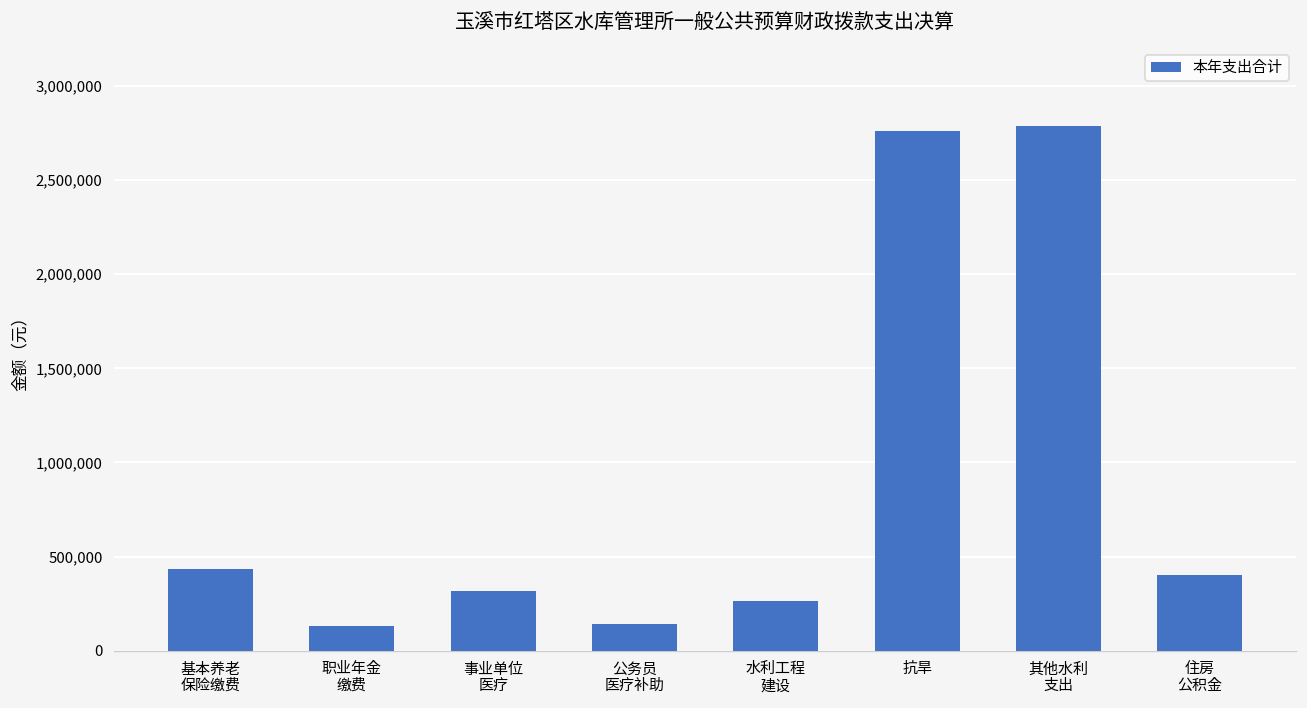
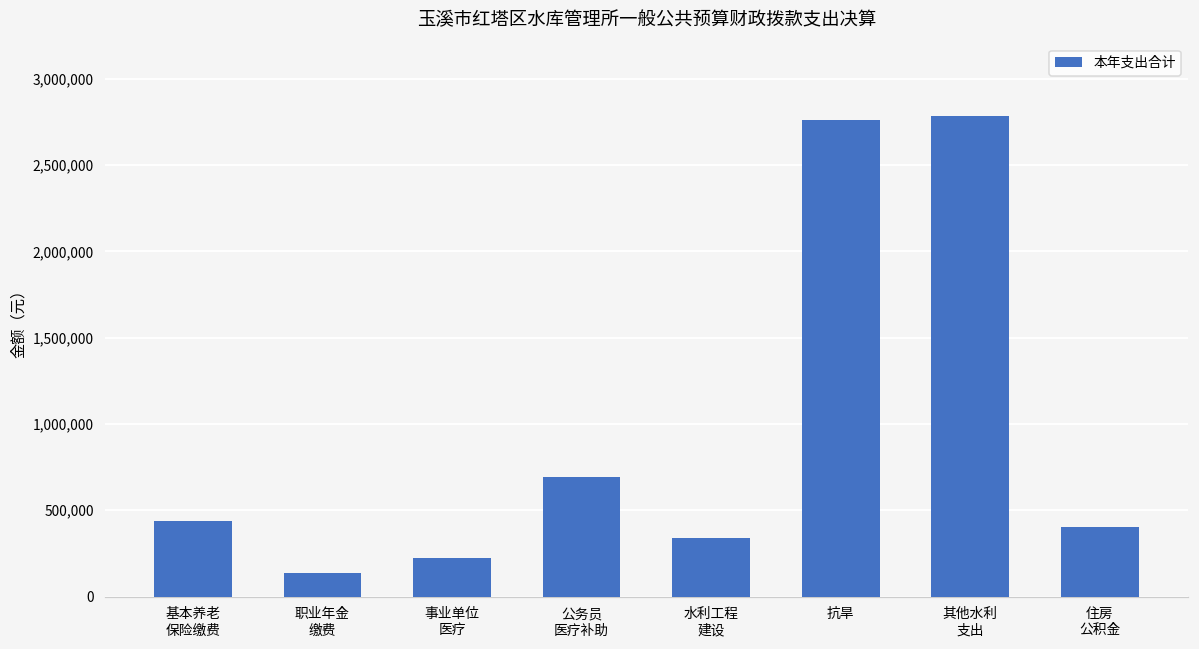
  {
    "基本养老 保险缴费": "440,000",
    "职业年金 缴费": "130,000",
-   "事业单位 医疗": "320,000",
-   "公务员 医疗补助": "140,000",
-   "水利工程 建设": "270,000",
+   "事业单位 医疗": "220,000",
+   "公务员 医疗补助": "690,000",
+   "水利工程 建设": "340,000",
    "抗旱": "2,760,000",
    "其他水利 支出": "2,790,000",
    "住房 公积金": "400,000"
  }
